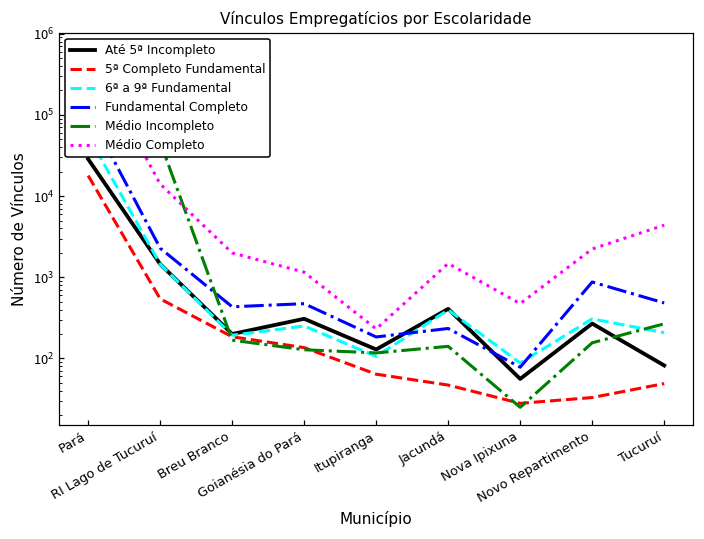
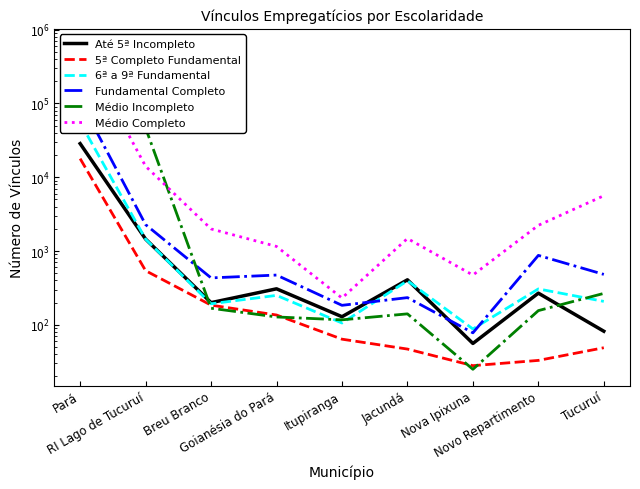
  {
    "Até 5ª Incompleto": {
      "Pará": 29000,
      "Goianésia do Pará": 310,
      "Itupiranga": 130,
      "Nova Ipixuna": 60,
      "Novo Repartimento": 270,
      "Tucuruí": 80
    },
    "5ª Completo Fundamental": {
      "Pará": 18000,
      "RI Lago de Tucuruí": 500,
      "Itupiranga": 60,
      "Jacundá": 50,
      "Nova Ipixuna": 28,
      "Novo Repartimento": 30,
      "Tucuruí": 50
    },
    "6ª a 9ª Fundamental": {
      "Goianésia do Pará": 250,
      "Itupiranga": 110,
      "Nova Ipixuna": 90,
      "Novo Repartimento": 310,
      "Tucuruí": 210
    },
    "Fundamental Completo": {
      "RI Lago de Tucuruí": 2300,
      "Breu Branco": 400,
      "Goianésia do Pará": 500,
      "Itupiranga": 180,
      "Jacundá": 230,
      "Nova Ipixuna": 80,
      "Novo Repartimento": 900,
      "Tucuruí": 500
    },
    "Médio Incompleto": {
      "Breu Branco": 170,
      "Itupiranga": 120,
      "Jacundá": 140,
      "Nova Ipixuna": 25,
      "Novo Repartimento": 160,
      "Tucuruí": 270
    },
    "Médio Completo": {
      "RI Lago de Tucuruí": 14000,
      "Breu Branco": 2000,
      "Goianésia do Pará": 1200,
      "Itupiranga": 230,
      "Jacundá": 1500,
      "Nova Ipixuna": 500,
      "Novo Repartimento": 2200,
-     "Tucuruí": 4000
+     "Tucuruí": 6000
    }
  }
